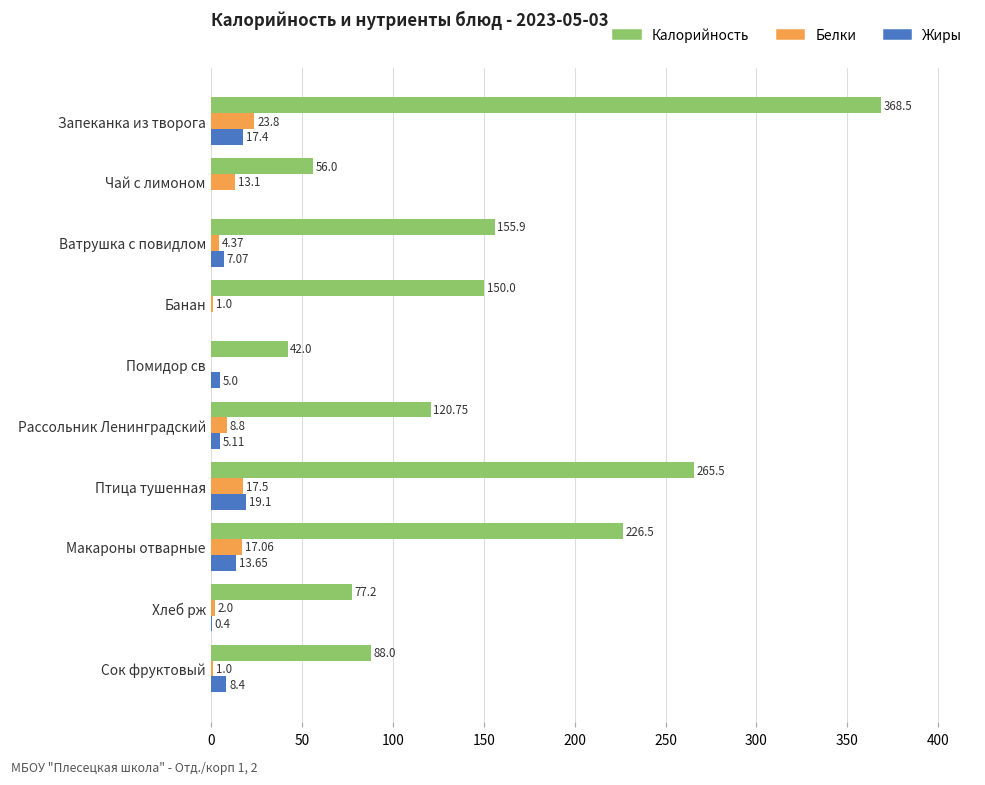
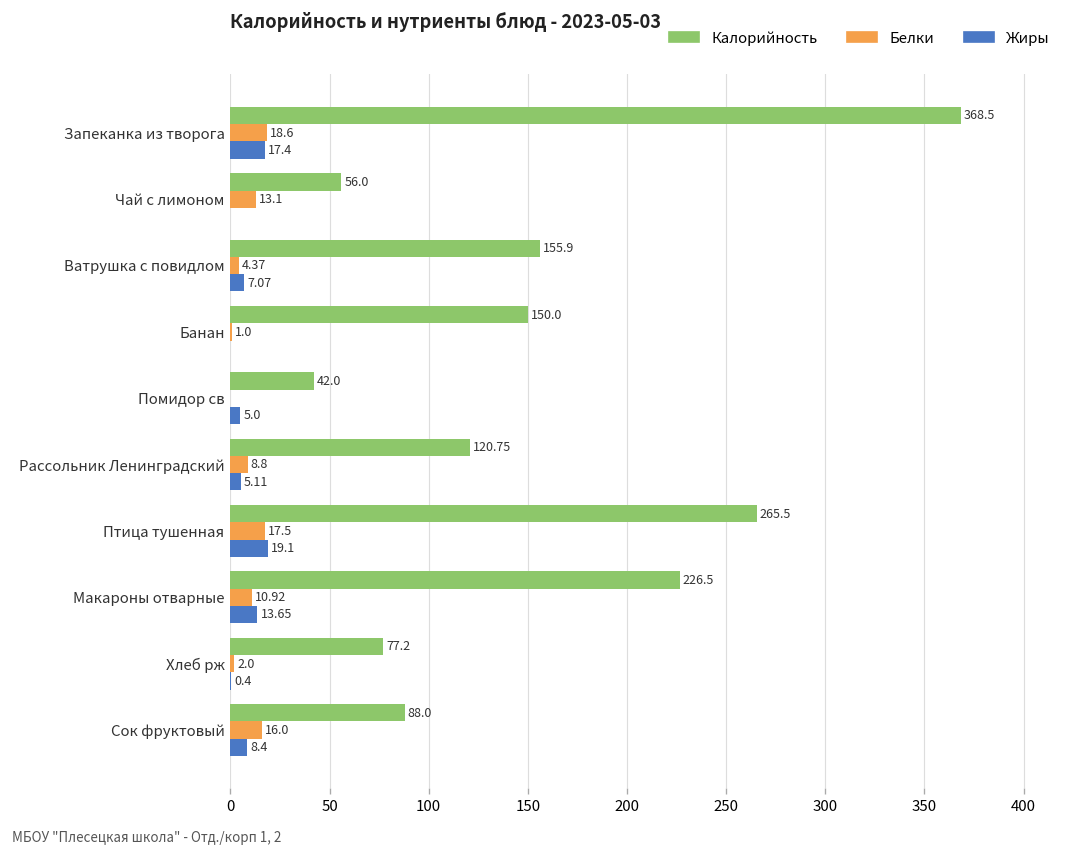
  {
    "Калорийность": {
      "Запеканка из творога": 368.5,
      "Чай с лимоном": 56.0,
      "Ватрушка с повидлом": 155.9,
      "Банан": 150.0,
      "Помидор св": 42.0,
      "Рассольник Ленинградский": 120.75,
      "Птица тушенная": 265.5,
      "Макароны отварные": 226.5,
      "Хлеб рж": 77.2,
      "Сок фруктовый": 88.0
    },
    "Белки": {
-     "Запеканка из творога": 23.8,
+     "Запеканка из творога": 18.6,
      "Чай с лимоном": 13.1,
      "Ватрушка с повидлом": 4.37,
      "Банан": 1.0,
      "Рассольник Ленинградский": 8.8,
      "Птица тушенная": 17.5,
-     "Макароны отварные": 17.06,
+     "Макароны отварные": 10.92,
      "Хлеб рж": 2.0,
-     "Сок фруктовый": 1.0
+     "Сок фруктовый": 16.0
    },
    "Жиры": {
      "Запеканка из творога": 17.4,
      "Ватрушка с повидлом": 7.07,
      "Помидор св": 5.0,
      "Рассольник Ленинградский": 5.11,
      "Птица тушенная": 19.1,
      "Макароны отварные": 13.65,
      "Хлеб рж": 0.4,
      "Сок фруктовый": 8.4
    }
  }
